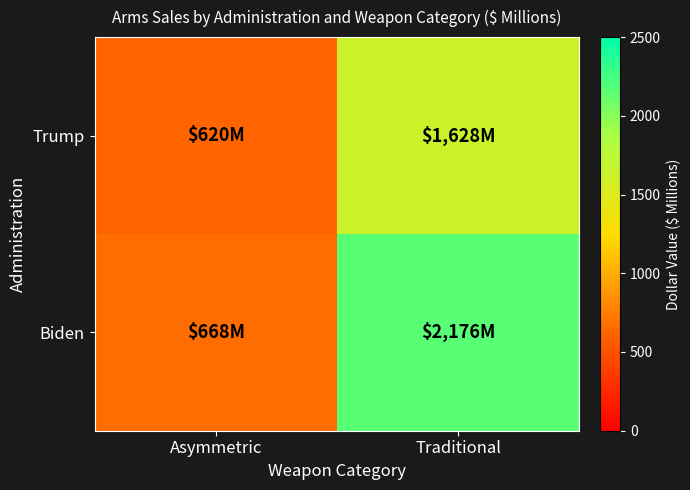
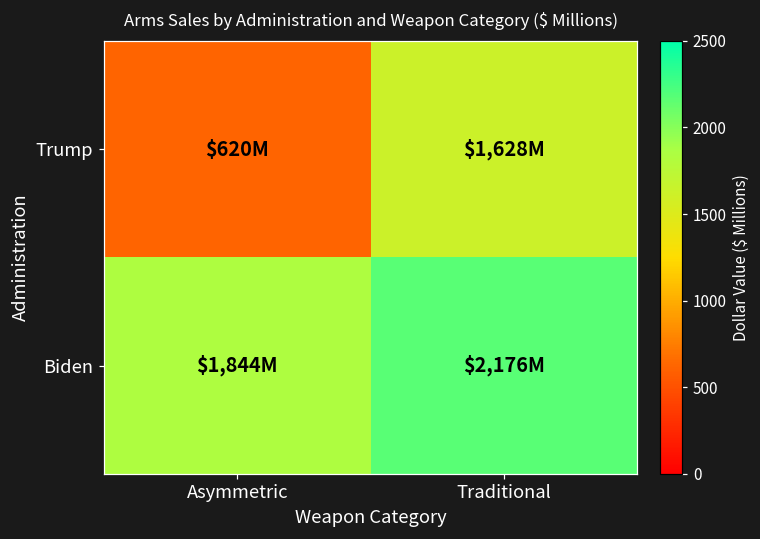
  {
    "Trump": {
      "Asymmetric": "$620M",
      "Traditional": "$1,628M"
    },
    "Biden": {
-     "Asymmetric": "$668M",
+     "Asymmetric": "$1,844M",
      "Traditional": "$2,176M"
    }
  }
